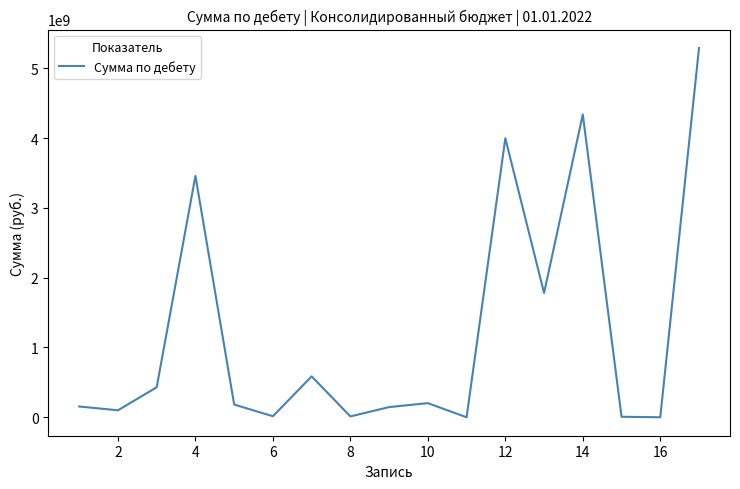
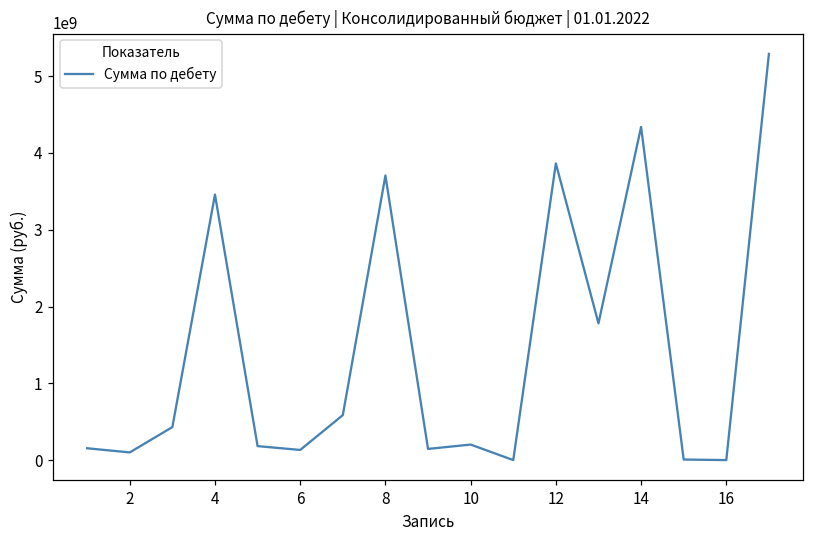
  {
    "2": 100000000,
    "4": 3500000000,
-   "6": 0,
-   "8": 0,
+   "6": 100000000,
+   "8": 3700000000,
    "10": 200000000,
-   "12": 4000000000,
+   "12": 3900000000,
    "14": 4300000000,
    "16": 0
  }
